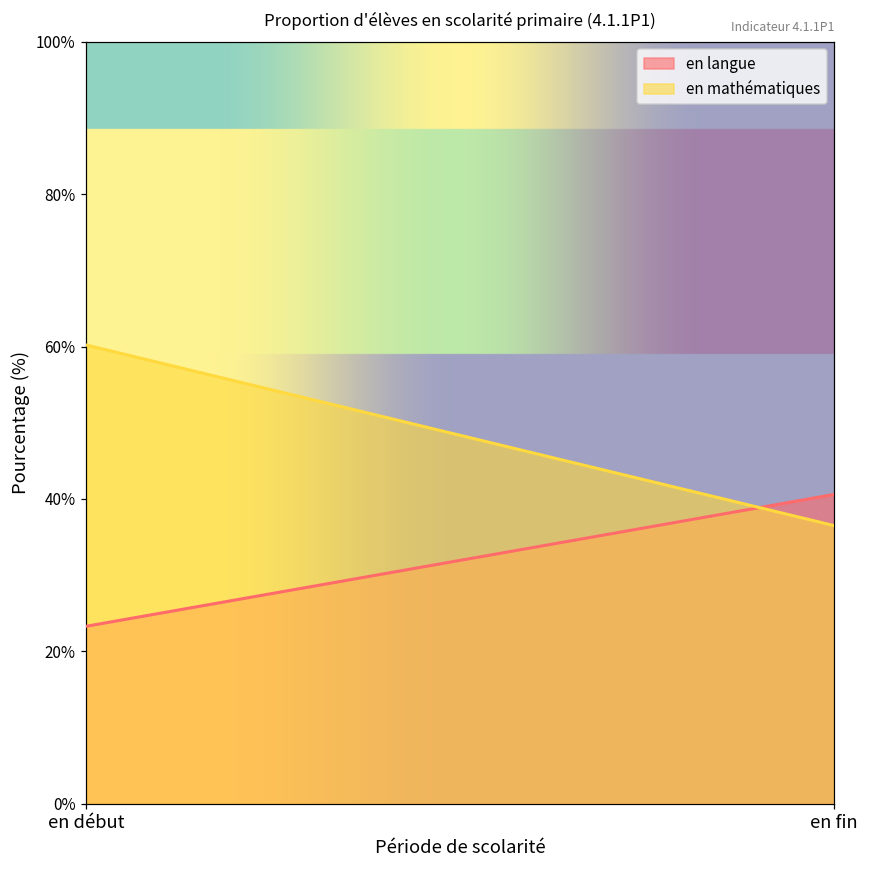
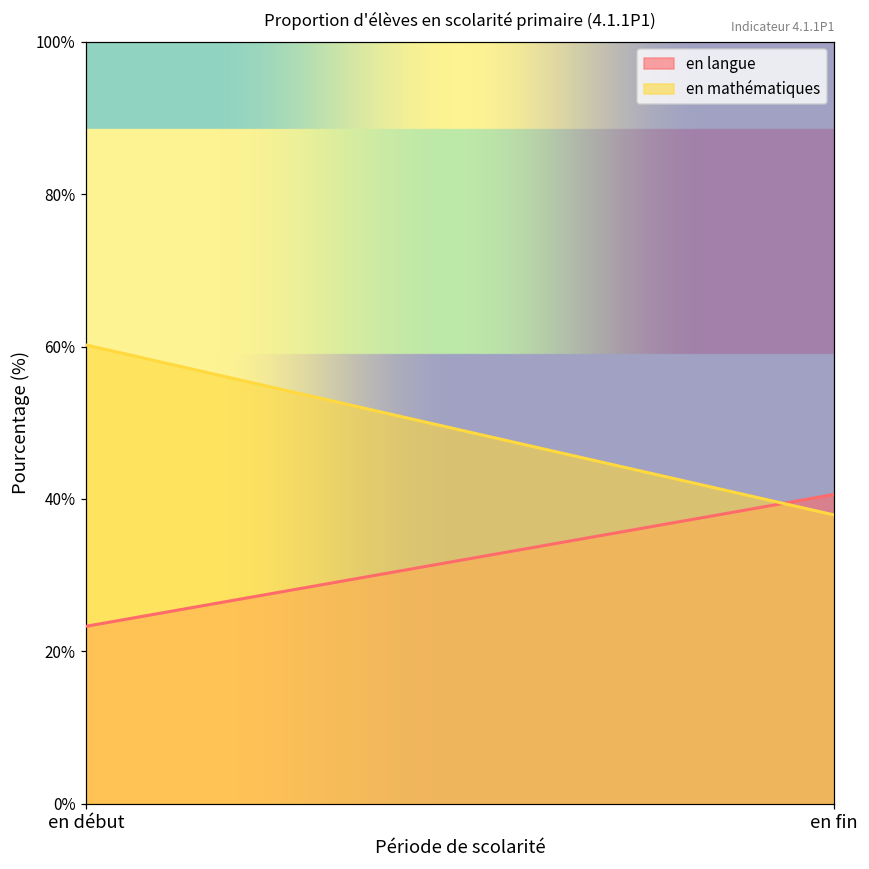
  {
    "en langue": {
      "en début": "23%",
      "en fin": "41%"
    },
    "en mathématiques": {
      "en début": "60%",
-     "en fin": "37%"
+     "en fin": "38%"
    }
  }
